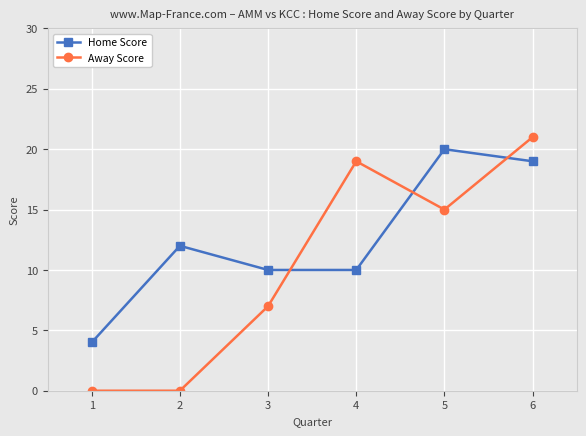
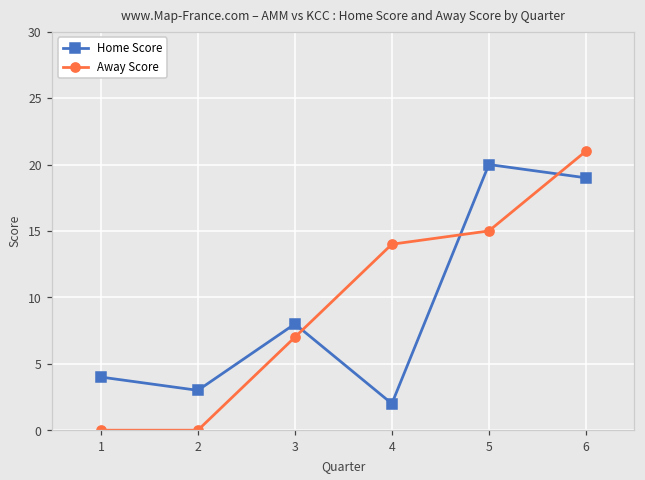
  {
    "Home Score": {
      "1": 4,
-     "2": 12,
-     "3": 10,
-     "4": 10,
+     "2": 3,
+     "3": 8,
+     "4": 2,
      "5": 20,
      "6": 19
    },
    "Away Score": {
      "1": 0,
      "2": 0,
      "3": 7,
-     "4": 19,
+     "4": 14,
      "5": 15,
      "6": 21
    }
  }
